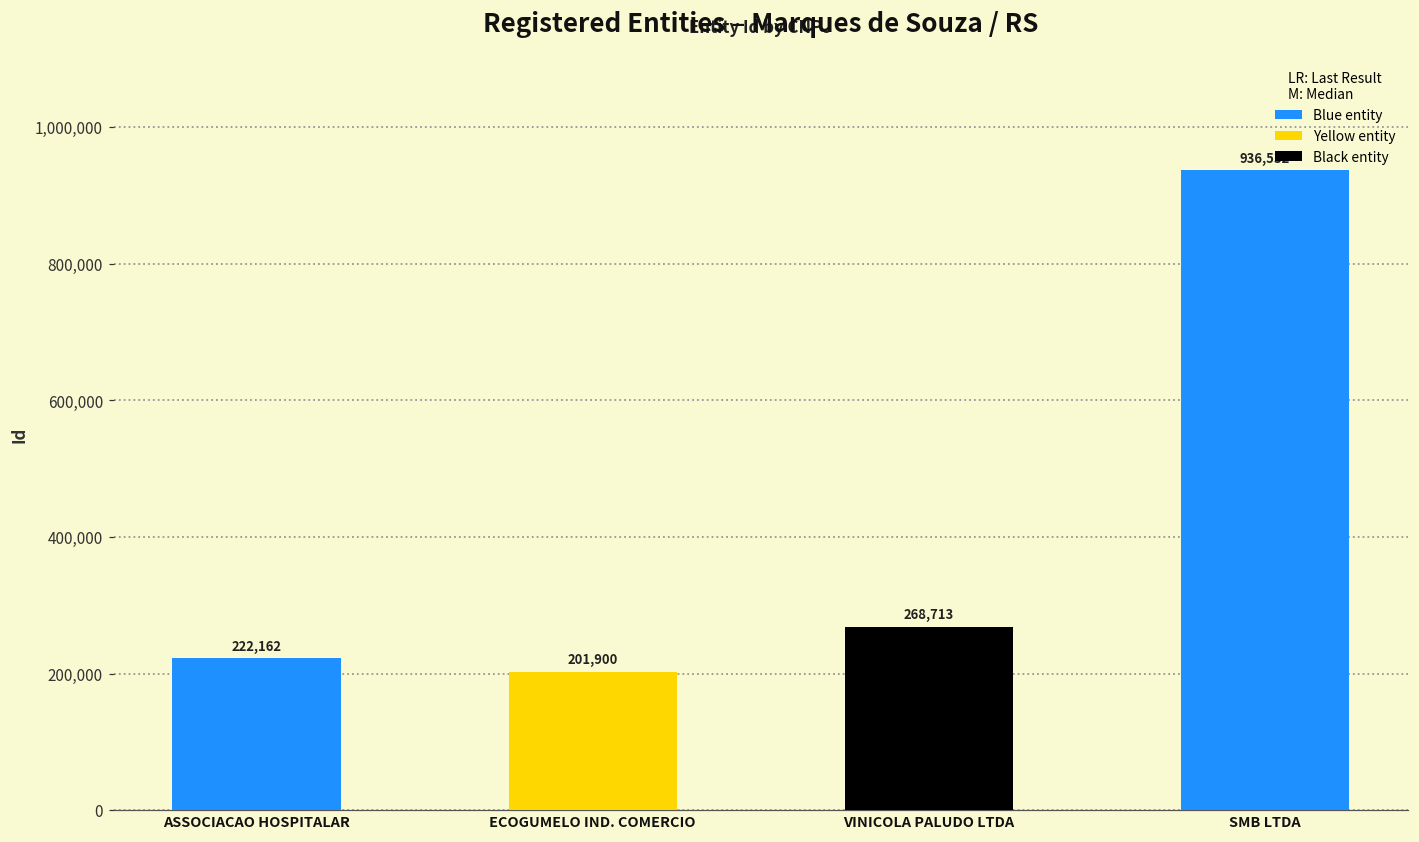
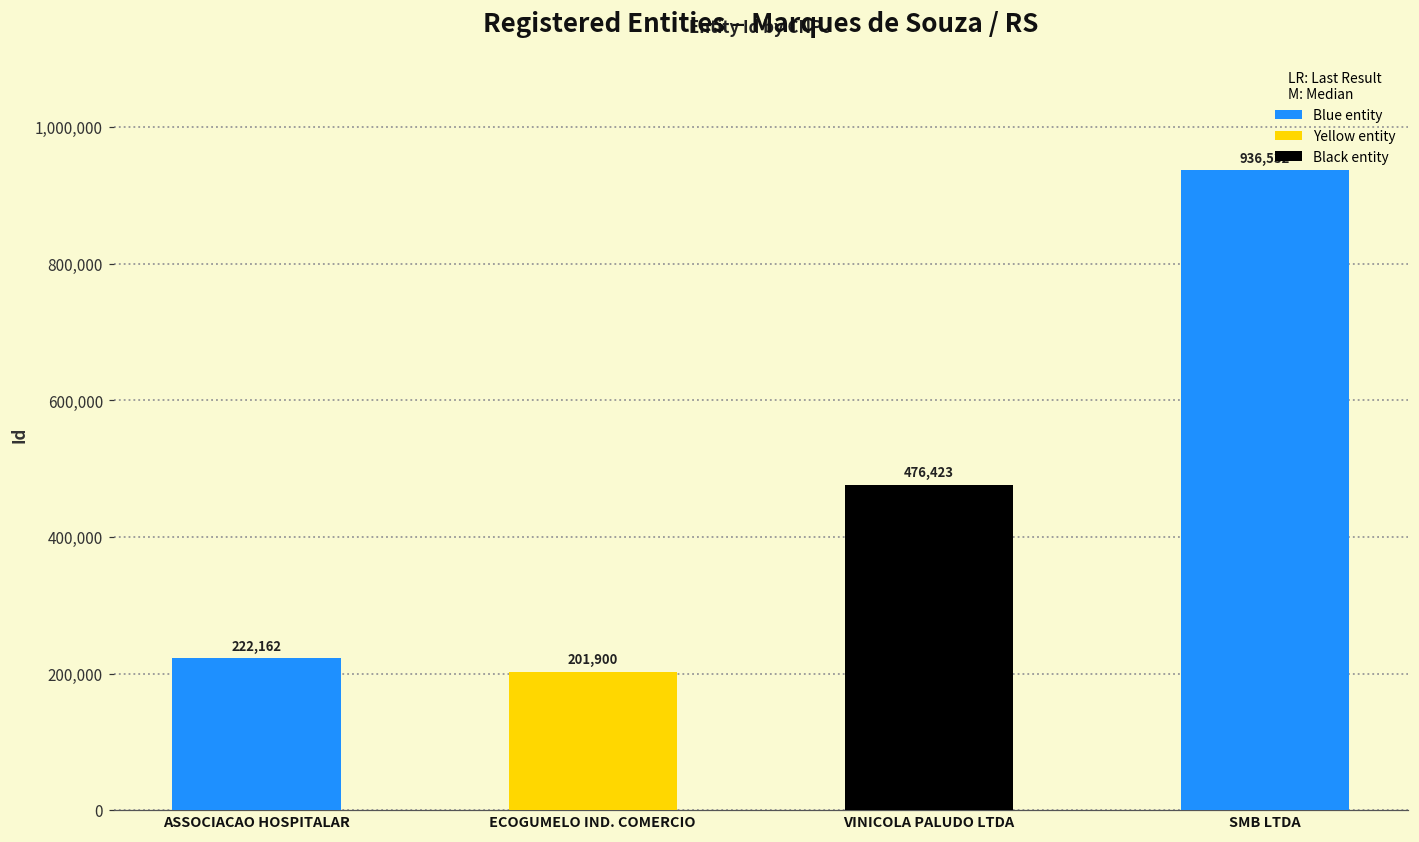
  {
    "ASSOCIACAO HOSPITALAR": "222,162",
    "ECOGUMELO IND. COMERCIO": "201,900",
-   "VINICOLA PALUDO LTDA": "268,713",
+   "VINICOLA PALUDO LTDA": "476,423",
    "SMB LTDA": "936,532"
  }
